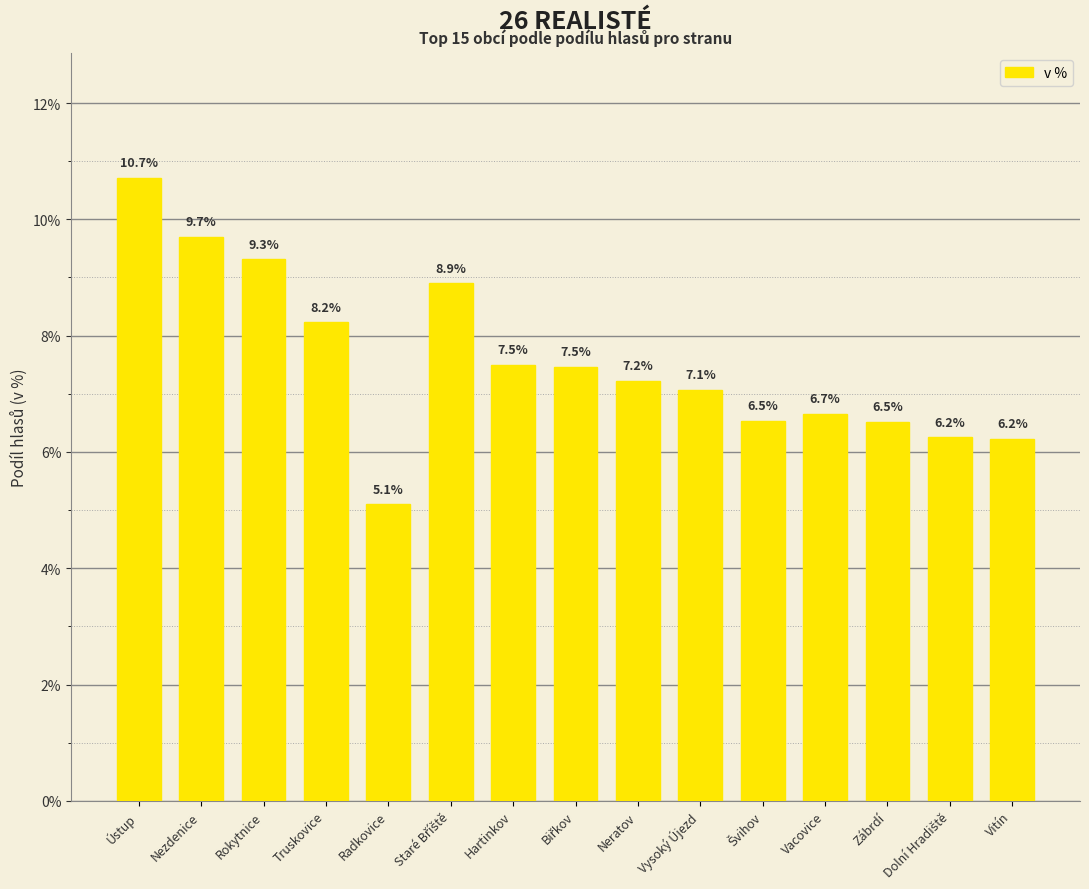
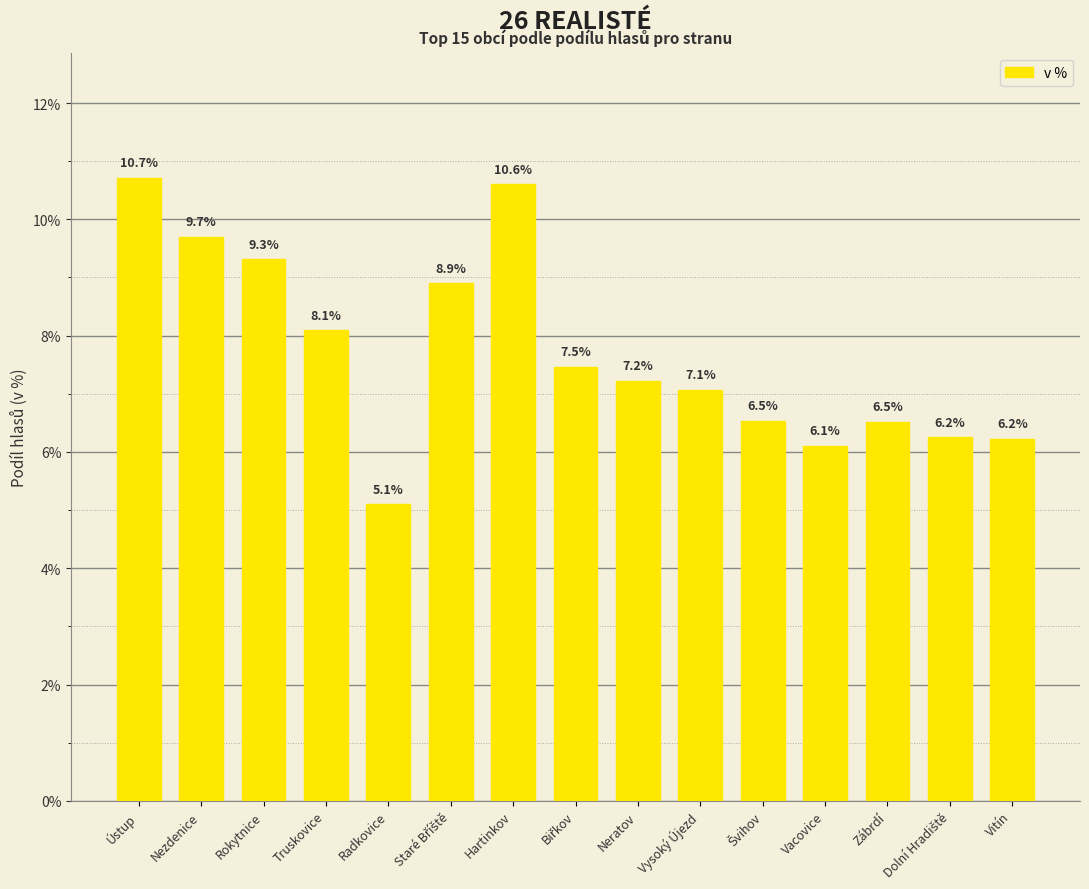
  {
    "Ústup": "10.7%",
    "Nezdenice": "9.7%",
    "Rokytnice": "9.3%",
-   "Truskovice": "8.2%",
+   "Truskovice": "8.1%",
    "Radkovice": "5.1%",
    "Staré Bříště": "8.9%",
-   "Hartinkov": "7.5%",
+   "Hartinkov": "10.6%",
    "Biřkov": "7.5%",
    "Neratov": "7.2%",
    "Vysoký Újezd": "7.1%",
    "Švihov": "6.5%",
-   "Vacovice": "6.7%",
+   "Vacovice": "6.1%",
    "Zábrdí": "6.5%",
    "Dolní Hradiště": "6.2%",
    "Vitín": "6.2%"
  }
